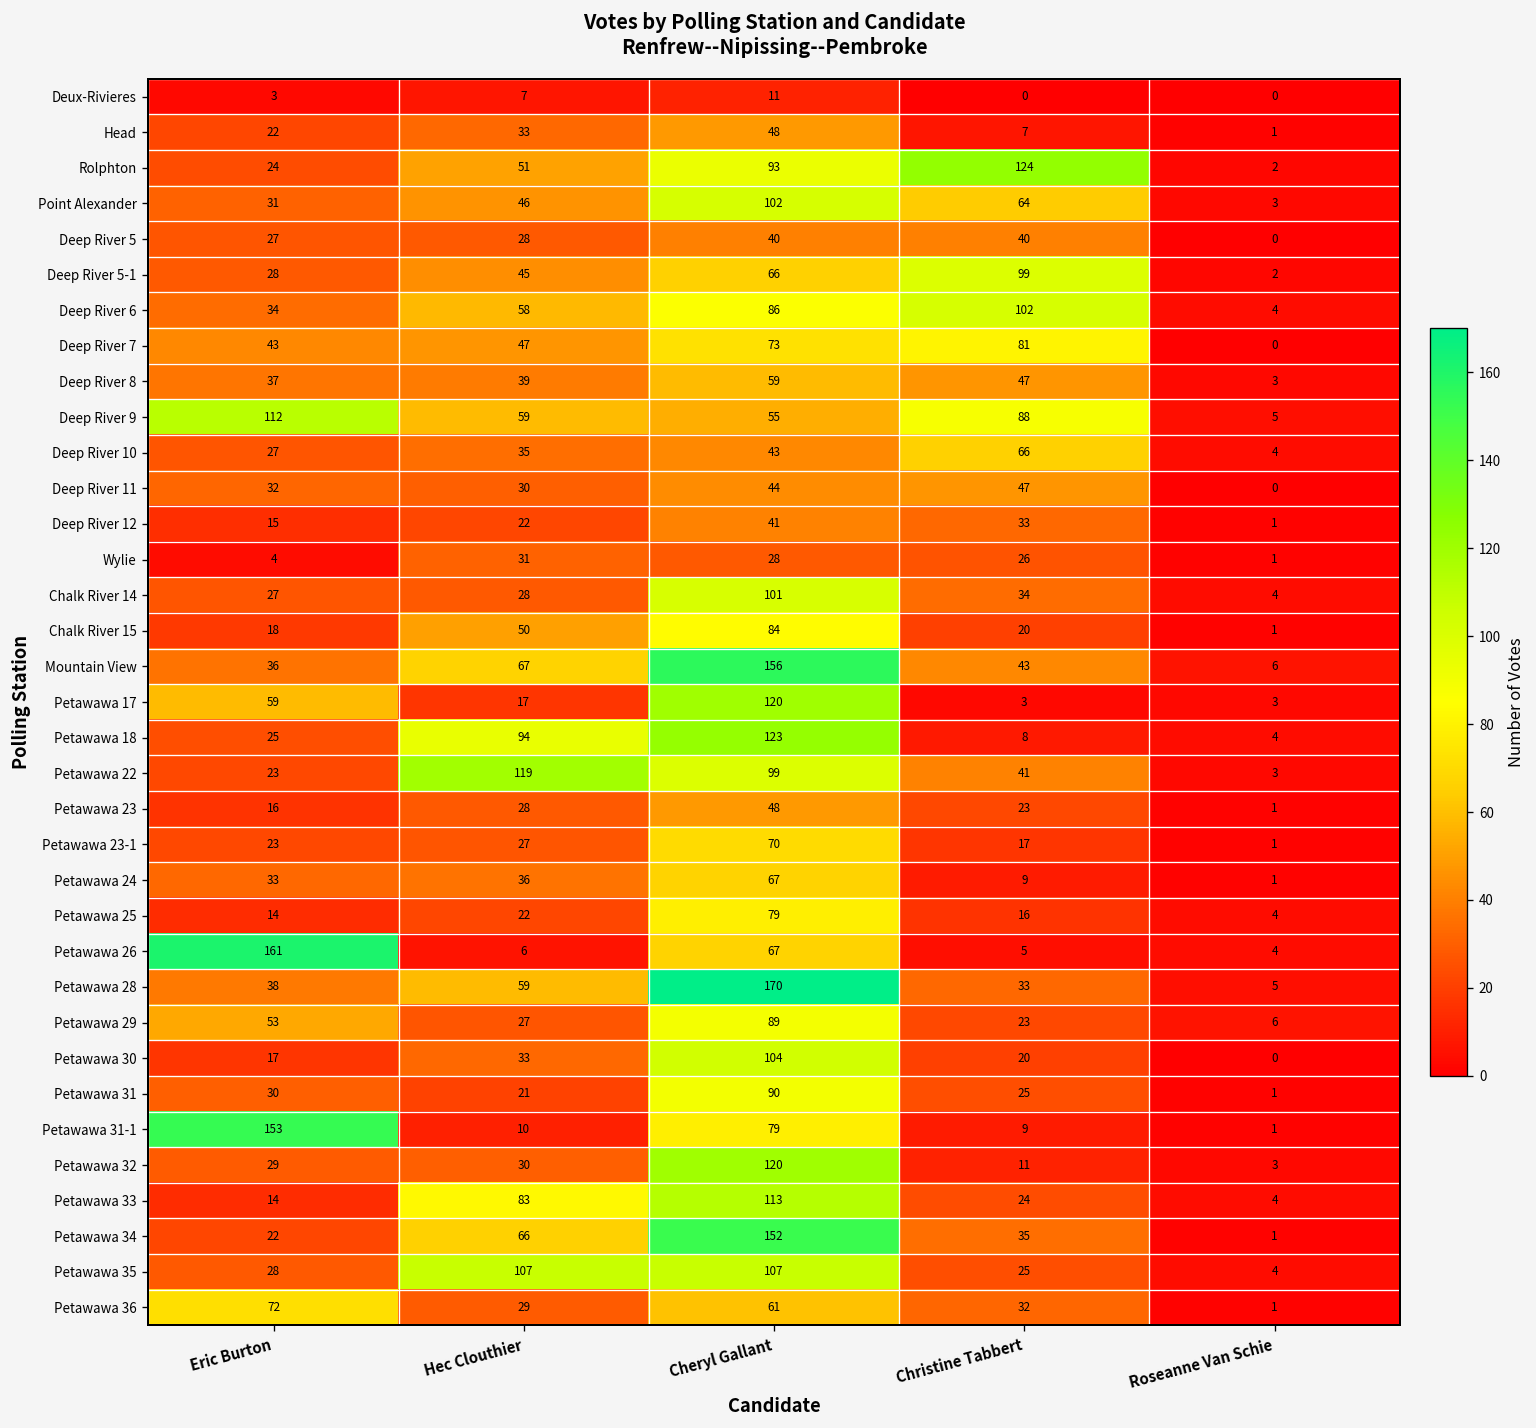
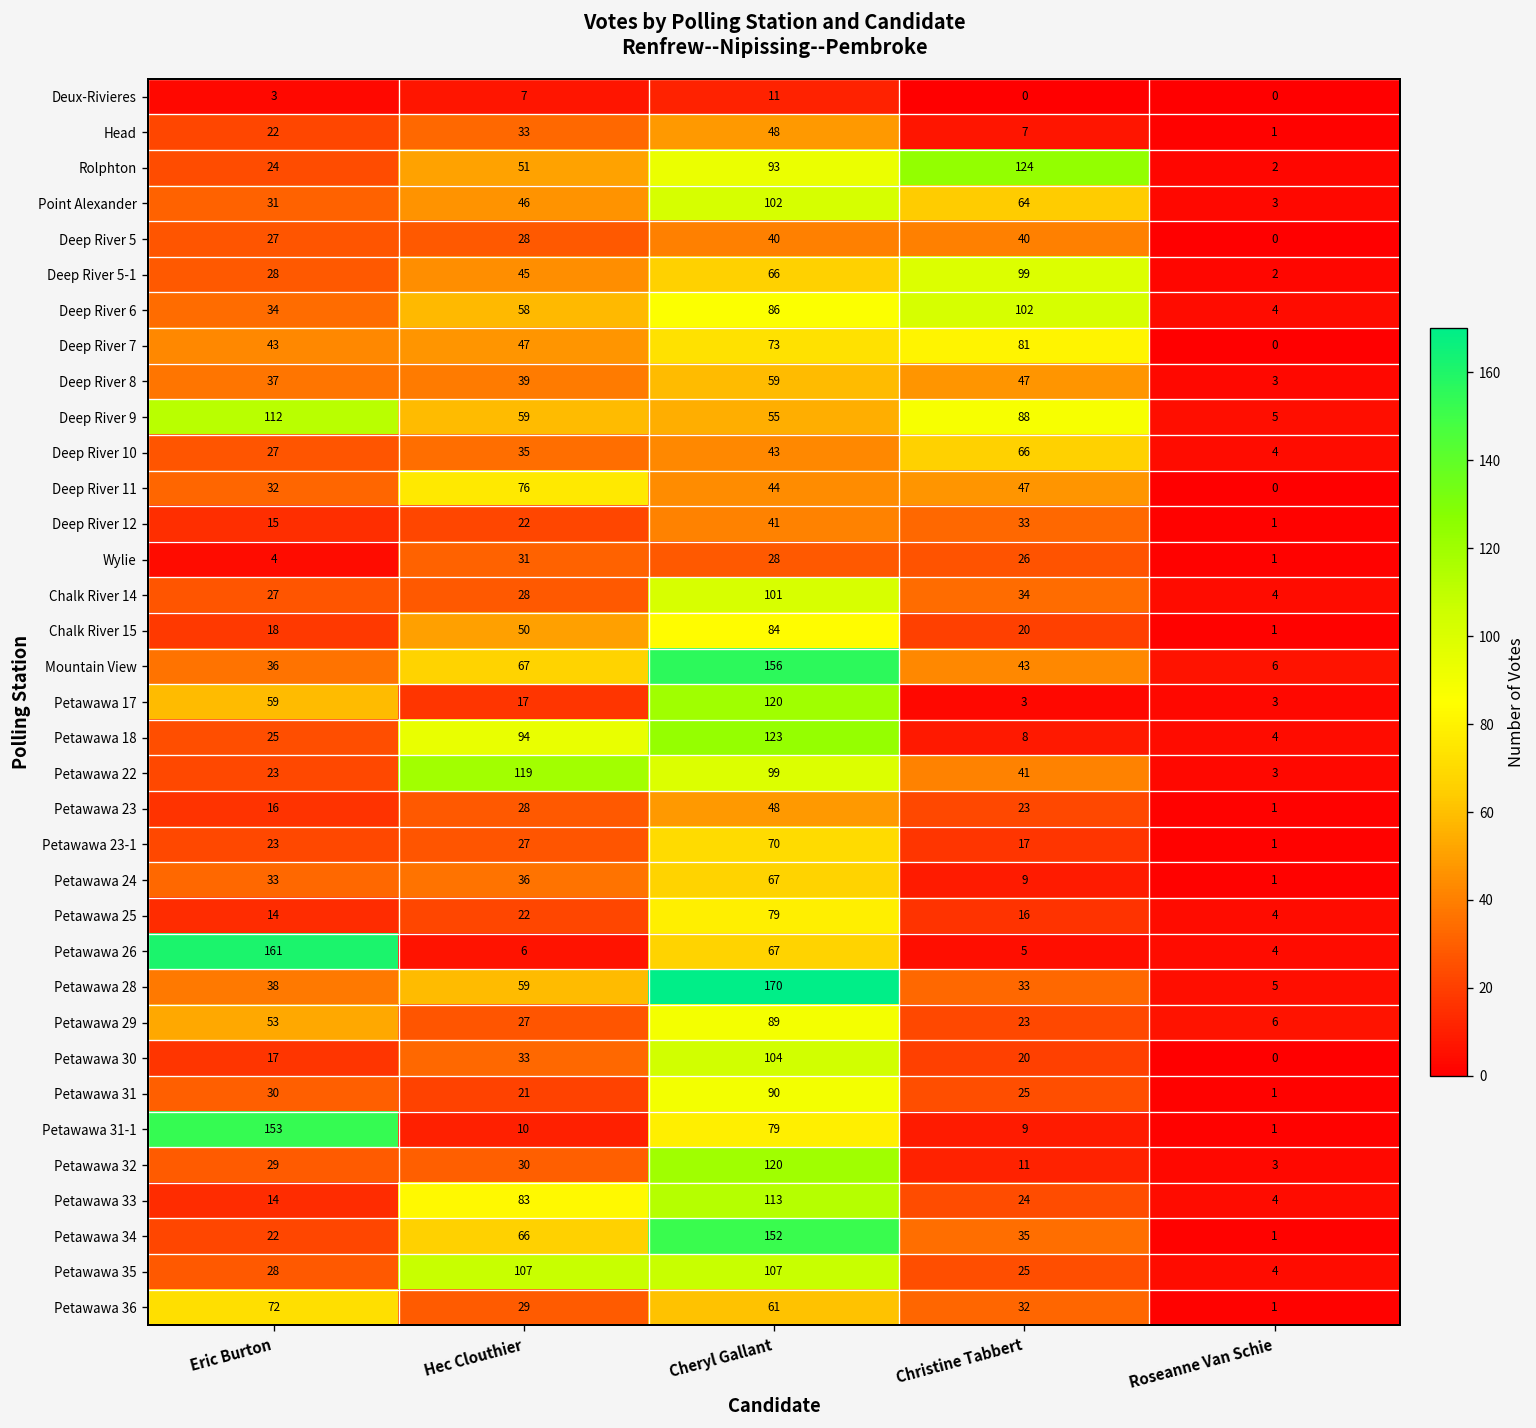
  {
    "Deux-Rivieres": {
      "Eric Burton": 3,
      "Hec Clouthier": 7,
      "Cheryl Gallant": 11,
      "Christine Tabbert": 0,
      "Roseanne Van Schie": 0
    },
    "Head": {
      "Eric Burton": 22,
      "Hec Clouthier": 33,
      "Cheryl Gallant": 48,
      "Christine Tabbert": 7,
      "Roseanne Van Schie": 1
    },
    "Rolphton": {
      "Eric Burton": 24,
      "Hec Clouthier": 51,
      "Cheryl Gallant": 93,
      "Christine Tabbert": 124,
      "Roseanne Van Schie": 2
    },
    "Point Alexander": {
      "Eric Burton": 31,
      "Hec Clouthier": 46,
      "Cheryl Gallant": 102,
      "Christine Tabbert": 64,
      "Roseanne Van Schie": 3
    },
    "Deep River 5": {
      "Eric Burton": 27,
      "Hec Clouthier": 28,
      "Cheryl Gallant": 40,
      "Christine Tabbert": 40,
      "Roseanne Van Schie": 0
    },
    "Deep River 5-1": {
      "Eric Burton": 28,
      "Hec Clouthier": 45,
      "Cheryl Gallant": 66,
      "Christine Tabbert": 99,
      "Roseanne Van Schie": 2
    },
    "Deep River 6": {
      "Eric Burton": 34,
      "Hec Clouthier": 58,
      "Cheryl Gallant": 86,
      "Christine Tabbert": 102,
      "Roseanne Van Schie": 4
    },
    "Deep River 7": {
      "Eric Burton": 43,
      "Hec Clouthier": 47,
      "Cheryl Gallant": 73,
      "Christine Tabbert": 81,
      "Roseanne Van Schie": 0
    },
    "Deep River 8": {
      "Eric Burton": 37,
      "Hec Clouthier": 39,
      "Cheryl Gallant": 59,
      "Christine Tabbert": 47,
      "Roseanne Van Schie": 3
    },
    "Deep River 9": {
      "Eric Burton": 112,
      "Hec Clouthier": 59,
      "Cheryl Gallant": 55,
      "Christine Tabbert": 88,
      "Roseanne Van Schie": 5
    },
    "Deep River 10": {
      "Eric Burton": 27,
      "Hec Clouthier": 35,
      "Cheryl Gallant": 43,
      "Christine Tabbert": 66,
      "Roseanne Van Schie": 4
    },
    "Deep River 11": {
      "Eric Burton": 32,
-     "Hec Clouthier": 30,
+     "Hec Clouthier": 76,
      "Cheryl Gallant": 44,
      "Christine Tabbert": 47,
      "Roseanne Van Schie": 0
    },
    "Deep River 12": {
      "Eric Burton": 15,
      "Hec Clouthier": 22,
      "Cheryl Gallant": 41,
      "Christine Tabbert": 33,
      "Roseanne Van Schie": 1
    },
    "Wylie": {
      "Eric Burton": 4,
      "Hec Clouthier": 31,
      "Cheryl Gallant": 28,
      "Christine Tabbert": 26,
      "Roseanne Van Schie": 1
    },
    "Chalk River 14": {
      "Eric Burton": 27,
      "Hec Clouthier": 28,
      "Cheryl Gallant": 101,
      "Christine Tabbert": 34,
      "Roseanne Van Schie": 4
    },
    "Chalk River 15": {
      "Eric Burton": 18,
      "Hec Clouthier": 50,
      "Cheryl Gallant": 84,
      "Christine Tabbert": 20,
      "Roseanne Van Schie": 1
    },
    "Mountain View": {
      "Eric Burton": 36,
      "Hec Clouthier": 67,
      "Cheryl Gallant": 156,
      "Christine Tabbert": 43,
      "Roseanne Van Schie": 6
    },
    "Petawawa 17": {
      "Eric Burton": 59,
      "Hec Clouthier": 17,
      "Cheryl Gallant": 120,
      "Christine Tabbert": 3,
      "Roseanne Van Schie": 3
    },
    "Petawawa 18": {
      "Eric Burton": 25,
      "Hec Clouthier": 94,
      "Cheryl Gallant": 123,
      "Christine Tabbert": 8,
      "Roseanne Van Schie": 4
    },
    "Petawawa 22": {
      "Eric Burton": 23,
      "Hec Clouthier": 119,
      "Cheryl Gallant": 99,
      "Christine Tabbert": 41,
      "Roseanne Van Schie": 3
    },
    "Petawawa 23": {
      "Eric Burton": 16,
      "Hec Clouthier": 28,
      "Cheryl Gallant": 48,
      "Christine Tabbert": 23,
      "Roseanne Van Schie": 1
    },
    "Petawawa 23-1": {
      "Eric Burton": 23,
      "Hec Clouthier": 27,
      "Cheryl Gallant": 70,
      "Christine Tabbert": 17,
      "Roseanne Van Schie": 1
    },
    "Petawawa 24": {
      "Eric Burton": 33,
      "Hec Clouthier": 36,
      "Cheryl Gallant": 67,
      "Christine Tabbert": 9,
      "Roseanne Van Schie": 1
    },
    "Petawawa 25": {
      "Eric Burton": 14,
      "Hec Clouthier": 22,
      "Cheryl Gallant": 79,
      "Christine Tabbert": 16,
      "Roseanne Van Schie": 4
    },
    "Petawawa 26": {
      "Eric Burton": 161,
      "Hec Clouthier": 6,
      "Cheryl Gallant": 67,
      "Christine Tabbert": 5,
      "Roseanne Van Schie": 4
    },
    "Petawawa 28": {
      "Eric Burton": 38,
      "Hec Clouthier": 59,
      "Cheryl Gallant": 170,
      "Christine Tabbert": 33,
      "Roseanne Van Schie": 5
    },
    "Petawawa 29": {
      "Eric Burton": 53,
      "Hec Clouthier": 27,
      "Cheryl Gallant": 89,
      "Christine Tabbert": 23,
      "Roseanne Van Schie": 6
    },
    "Petawawa 30": {
      "Eric Burton": 17,
      "Hec Clouthier": 33,
      "Cheryl Gallant": 104,
      "Christine Tabbert": 20,
      "Roseanne Van Schie": 0
    },
    "Petawawa 31": {
      "Eric Burton": 30,
      "Hec Clouthier": 21,
      "Cheryl Gallant": 90,
      "Christine Tabbert": 25,
      "Roseanne Van Schie": 1
    },
    "Petawawa 31-1": {
      "Eric Burton": 153,
      "Hec Clouthier": 10,
      "Cheryl Gallant": 79,
      "Christine Tabbert": 9,
      "Roseanne Van Schie": 1
    },
    "Petawawa 32": {
      "Eric Burton": 29,
      "Hec Clouthier": 30,
      "Cheryl Gallant": 120,
      "Christine Tabbert": 11,
      "Roseanne Van Schie": 3
    },
    "Petawawa 33": {
      "Eric Burton": 14,
      "Hec Clouthier": 83,
      "Cheryl Gallant": 113,
      "Christine Tabbert": 24,
      "Roseanne Van Schie": 4
    },
    "Petawawa 34": {
      "Eric Burton": 22,
      "Hec Clouthier": 66,
      "Cheryl Gallant": 152,
      "Christine Tabbert": 35,
      "Roseanne Van Schie": 1
    },
    "Petawawa 35": {
      "Eric Burton": 28,
      "Hec Clouthier": 107,
      "Cheryl Gallant": 107,
      "Christine Tabbert": 25,
      "Roseanne Van Schie": 4
    },
    "Petawawa 36": {
      "Eric Burton": 72,
      "Hec Clouthier": 29,
      "Cheryl Gallant": 61,
      "Christine Tabbert": 32,
      "Roseanne Van Schie": 1
    }
  }
